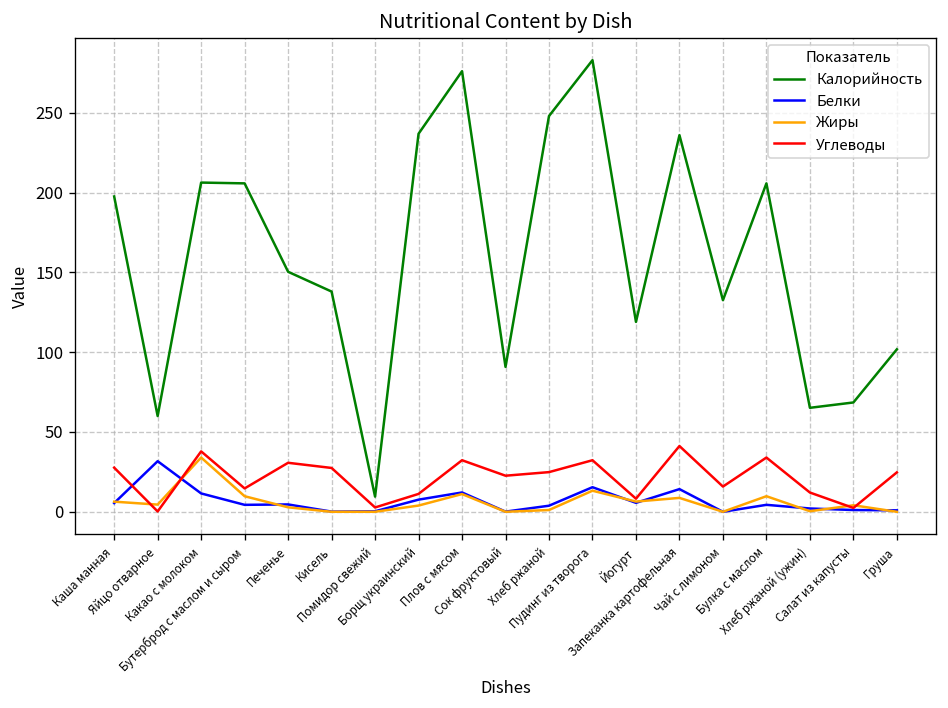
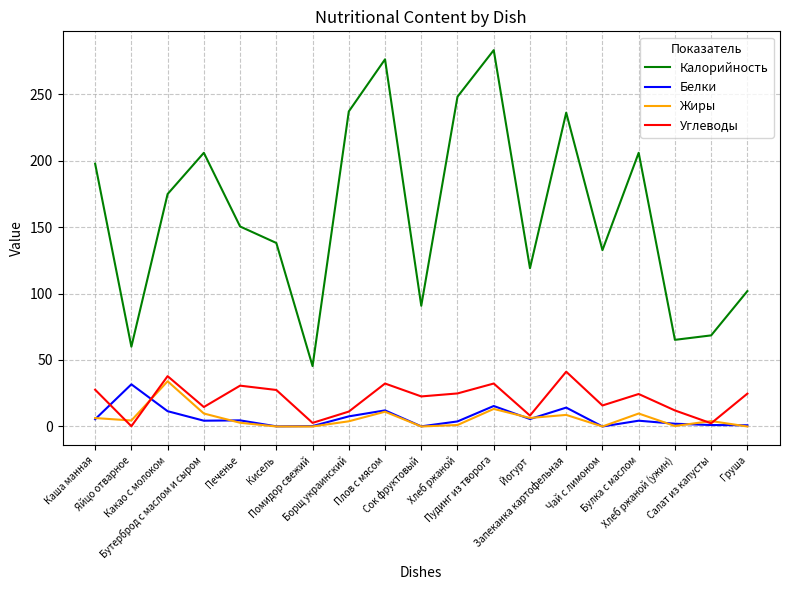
  {
    "Калорийность": {
      "Каша манная": 198,
      "Яйцо отварное": 60,
-     "Какао с молоком": 206,
+     "Какао с молоком": 175,
      "Бутерброд с маслом и сыром": 206,
      "Печенье": 150,
      "Кисель": 138,
-     "Помидор свежий": 10,
+     "Помидор свежий": 45,
      "Борщ украинский": 237,
      "Плов с мясом": 276,
      "Сок фруктовый": 91,
      "Хлеб ржаной": 248,
      "Пудинг из творога": 283,
      "Йогурт": 119,
      "Запеканка картофельная": 236,
      "Чай с лимоном": 133,
      "Булка с маслом": 206,
      "Хлеб ржаной (ужин)": 65,
      "Салат из капусты": 69,
      "Груша": 102
    },
    "Белки": {
      "Яйцо отварное": 32,
      "Какао с молоком": 12,
      "Бутерброд с маслом и сыром": 4,
      "Борщ украинский": 8,
      "Хлеб ржаной": 4,
      "Пудинг из творога": 15,
      "Запеканка картофельная": 14,
      "Булка с маслом": 4
    },
    "Жиры": {
      "Яйцо отварное": 5,
      "Какао с молоком": 34,
      "Бутерброд с маслом и сыром": 10,
      "Борщ украинский": 4,
      "Хлеб ржаной": 1,
      "Пудинг из творога": 13,
      "Запеканка картофельная": 9,
      "Булка с маслом": 10
    },
    "Углеводы": {
      "Каша манная": 28,
      "Яйцо отварное": 0,
      "Какао с молоком": 38,
      "Бутерброд с маслом и сыром": 15,
      "Печенье": 31,
      "Кисель": 27,
      "Помидор свежий": 3,
      "Борщ украинский": 11,
      "Плов с мясом": 32,
      "Сок фруктовый": 23,
      "Хлеб ржаной": 25,
      "Пудинг из творога": 32,
      "Запеканка картофельная": 41,
      "Чай с лимоном": 16,
-     "Булка с маслом": 34,
+     "Булка с маслом": 24,
      "Хлеб ржаной (ужин)": 12,
      "Груша": 25
    }
  }
